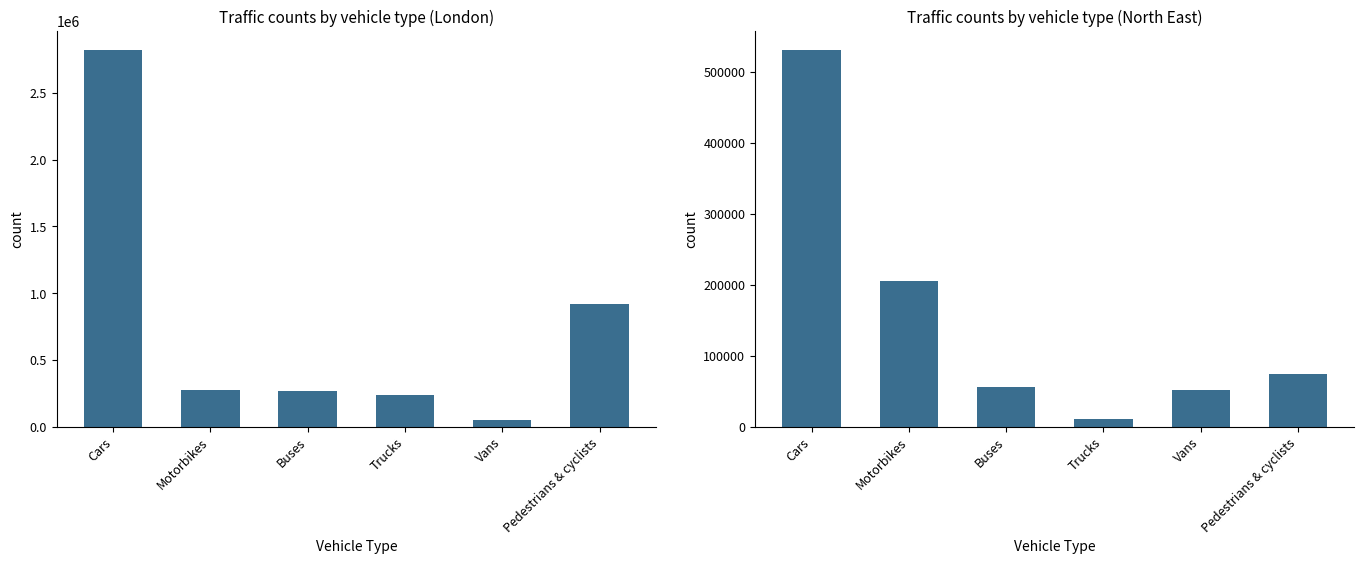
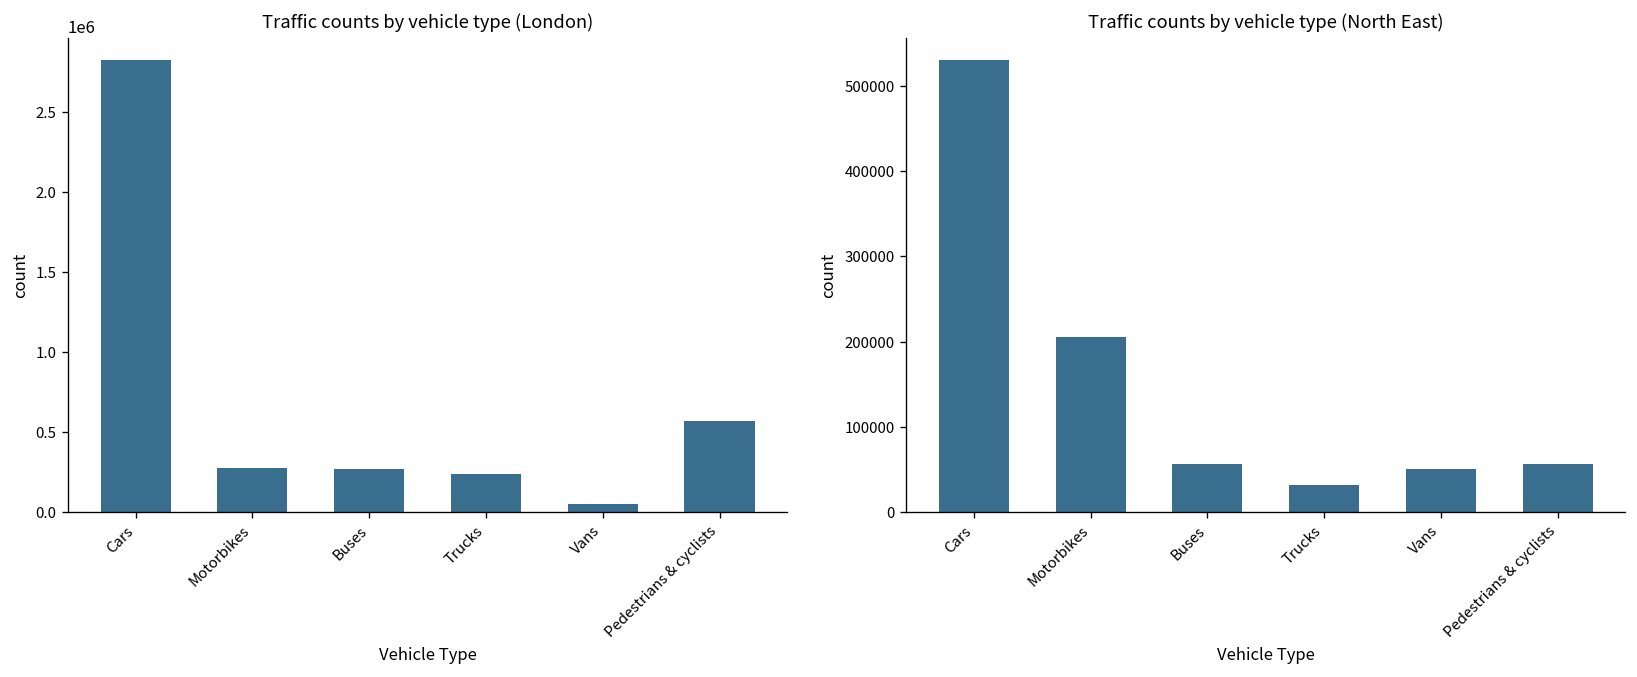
  {
    "Traffic counts by vehicle type (London)": {
      "Cars": 2820000,
      "Motorbikes": 270000,
      "Buses": 270000,
      "Trucks": 240000,
      "Vans": 50000,
-     "Pedestrians & cyclists": 920000
+     "Pedestrians & cyclists": 570000
    },
    "Traffic counts by vehicle type (North East)": {
      "Cars": 530000,
      "Motorbikes": 210000,
      "Buses": 60000,
-     "Trucks": 10000,
+     "Trucks": 30000,
      "Vans": 50000,
-     "Pedestrians & cyclists": 70000
+     "Pedestrians & cyclists": 60000
    }
  }
